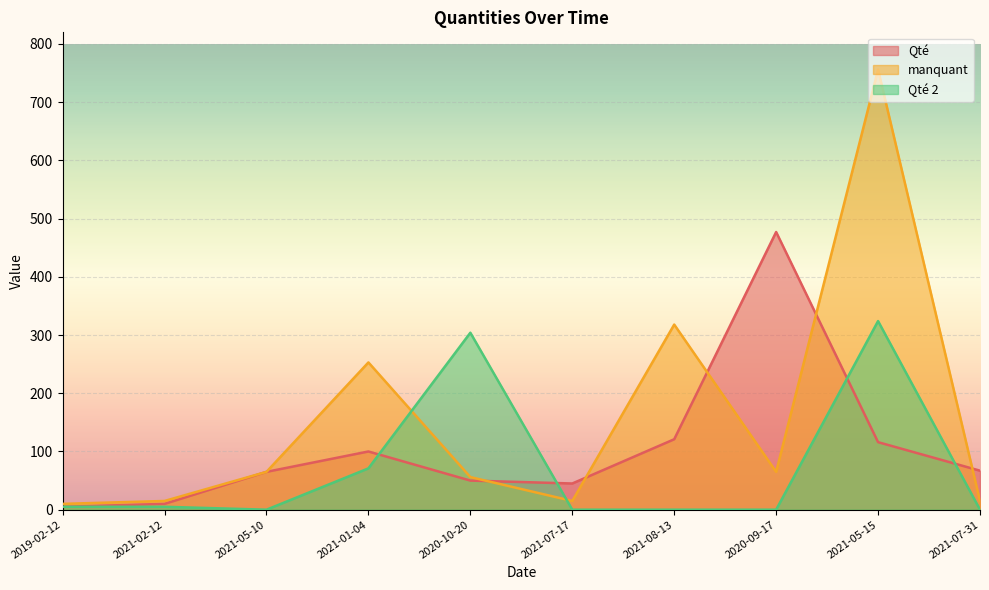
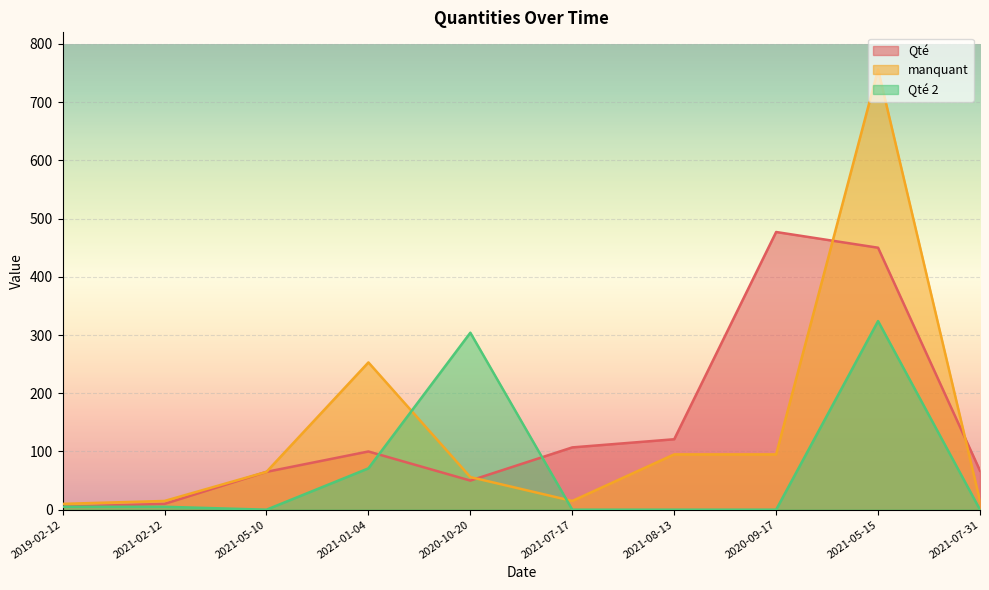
  {
    "Qté": {
      "2021-02-12": 10,
      "2021-01-04": 100,
      "2020-10-20": 50,
-     "2021-07-17": 50,
+     "2021-07-17": 110,
      "2021-08-13": 120,
      "2020-09-17": 480,
-     "2021-05-15": 120,
+     "2021-05-15": 450,
      "2021-07-31": 70
    },
    "manquant": {
      "2019-02-12": 10,
      "2021-02-12": 20,
      "2021-01-04": 250,
      "2020-10-20": 60,
      "2021-07-17": 20,
-     "2021-08-13": 320,
-     "2020-09-17": 70,
+     "2021-08-13": 100,
+     "2020-09-17": 100,
      "2021-07-31": 20
    },
    "Qté 2": {
      "2021-02-12": 10,
      "2021-05-10": 0,
      "2021-01-04": 70,
      "2020-10-20": 300,
      "2021-07-17": 0,
      "2021-08-13": 0,
      "2020-09-17": 0,
      "2021-05-15": 320,
      "2021-07-31": 0
    }
  }
